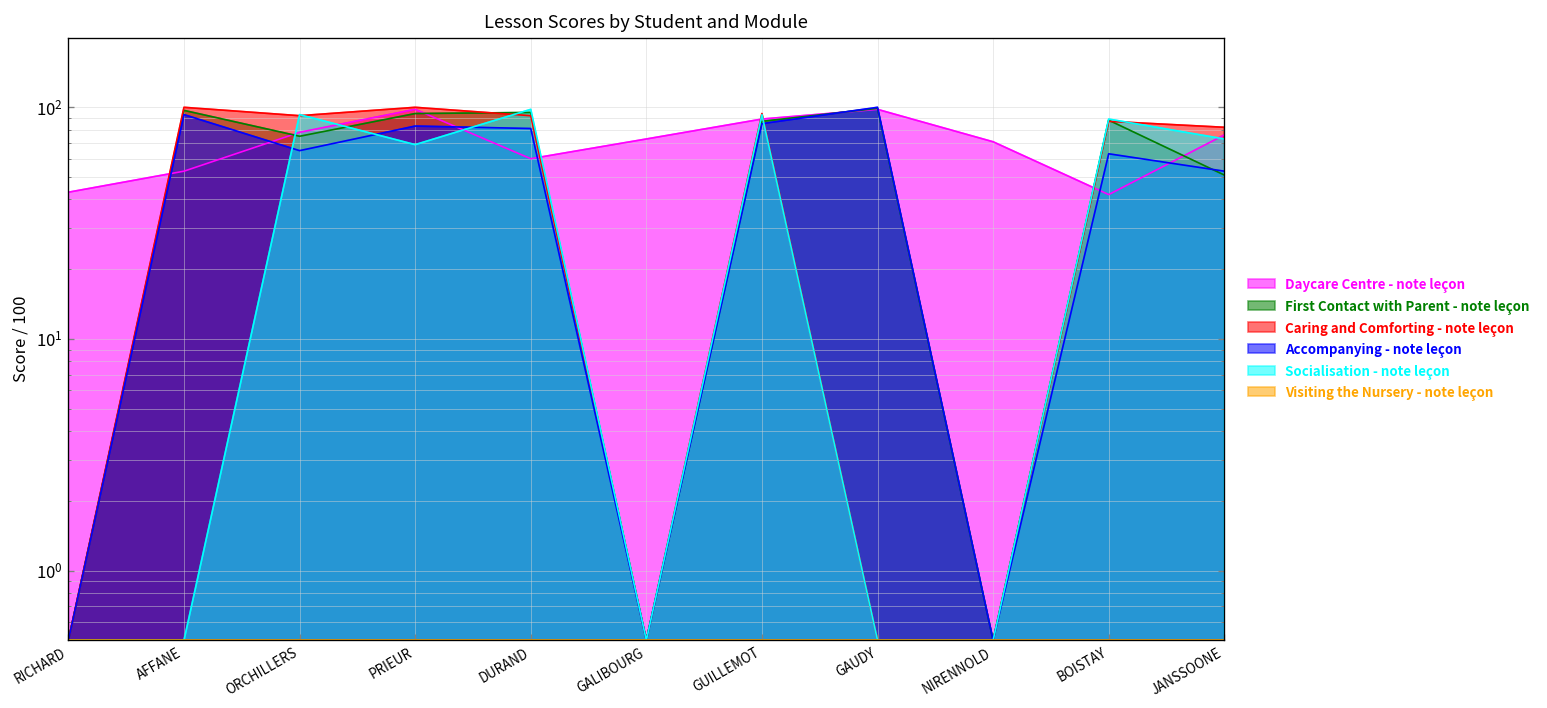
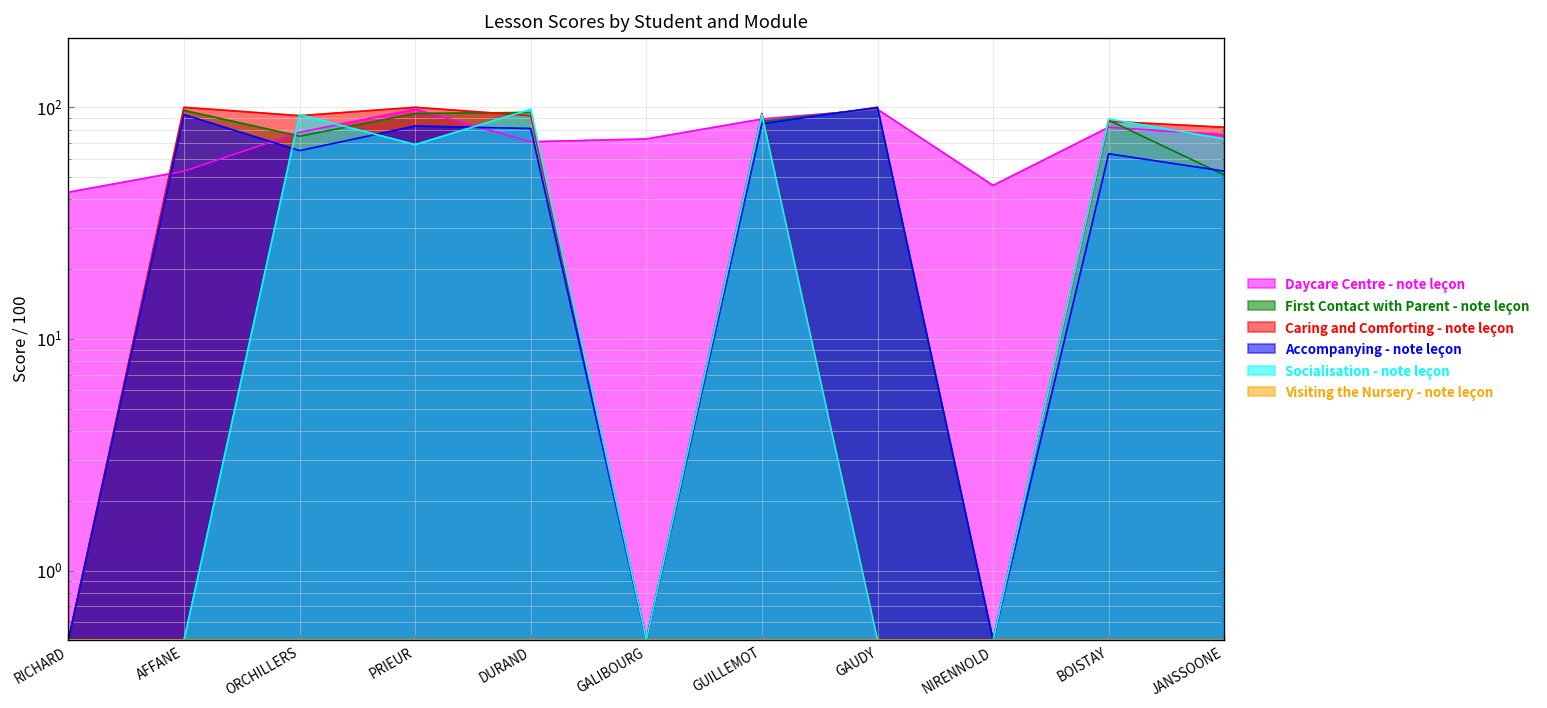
  {
    "Daycare Centre - note leçon": {
      "RICHARD": 43,
      "AFFANE": 53,
      "ORCHILLERS": 78,
-     "DURAND": 60,
+     "DURAND": 71,
      "GALIBOURG": 73,
-     "NIRENNOLD": 71,
-     "BOISTAY": 42,
+     "NIRENNOLD": 46,
+     "BOISTAY": 82,
      "JANSSOONE": 76
    },
    "First Contact with Parent - note leçon": {
      "AFFANE": 100,
      "ORCHILLERS": 75,
      "PRIEUR": 90,
      "DURAND": 100,
      "JANSSOONE": 51
    },
    "Caring and Comforting - note leçon": {
      "AFFANE": 100,
      "DURAND": 90,
      "JANSSOONE": 82
    },
    "Accompanying - note leçon": {
      "AFFANE": 90,
      "ORCHILLERS": 65,
      "PRIEUR": 83,
      "DURAND": 81,
      "BOISTAY": 63,
      "JANSSOONE": 53
    },
    "Socialisation - note leçon": {
      "PRIEUR": 69,
      "DURAND": 100,
      "JANSSOONE": 73
    },
    "Visiting the Nursery - note leçon": {
      "ORCHILLERS": 0.50,
      "PRIEUR": 0.50,
      "DURAND": 0.50,
      "GUILLEMOT": 0.50,
      "BOISTAY": 0.50,
      "JANSSOONE": 0.50
    }
  }
